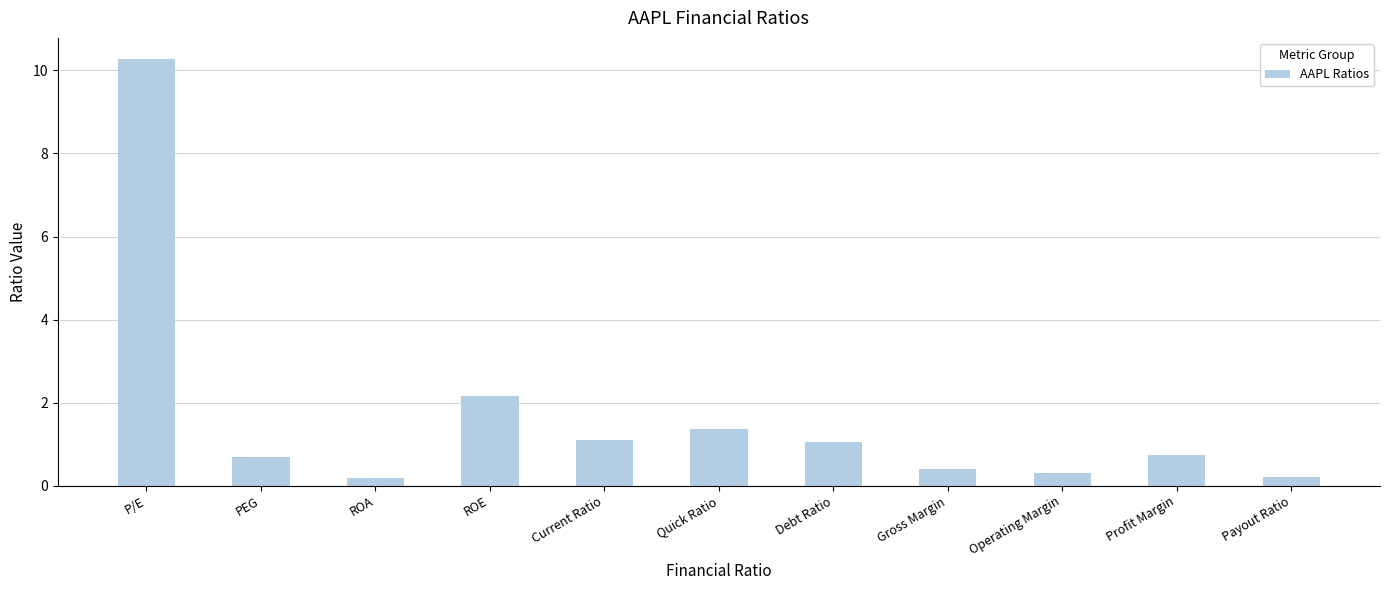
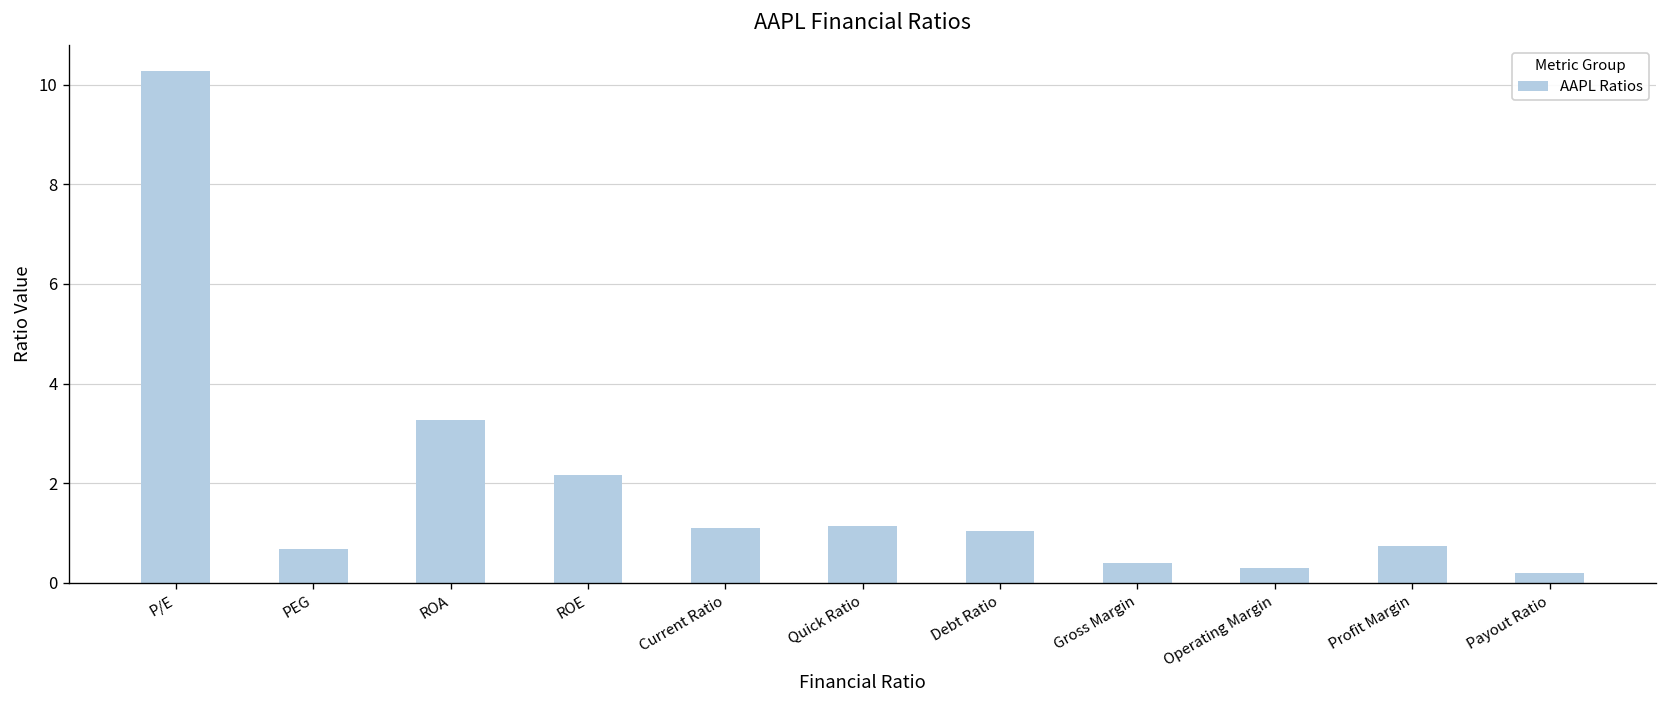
  {
    "P/E": 10.3,
    "PEG": 0.7,
-   "ROA": 0.2,
+   "ROA": 3.3,
    "ROE": 2.2,
    "Current Ratio": 1.1,
-   "Quick Ratio": 1.4,
+   "Quick Ratio": 1.1,
    "Debt Ratio": 1.0,
    "Gross Margin": 0.4,
    "Operating Margin": 0.3,
    "Profit Margin": 0.7,
    "Payout Ratio": 0.2
  }
